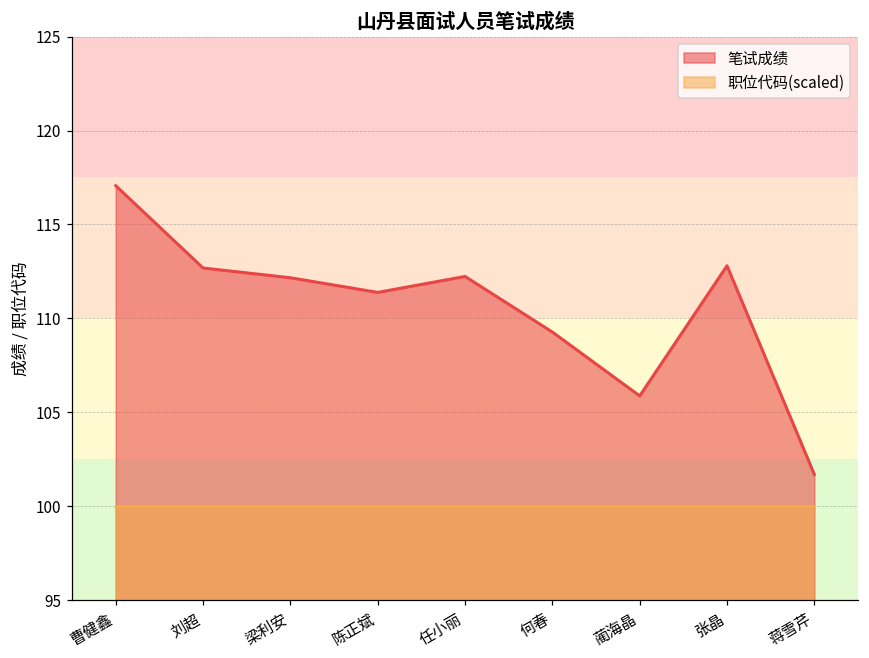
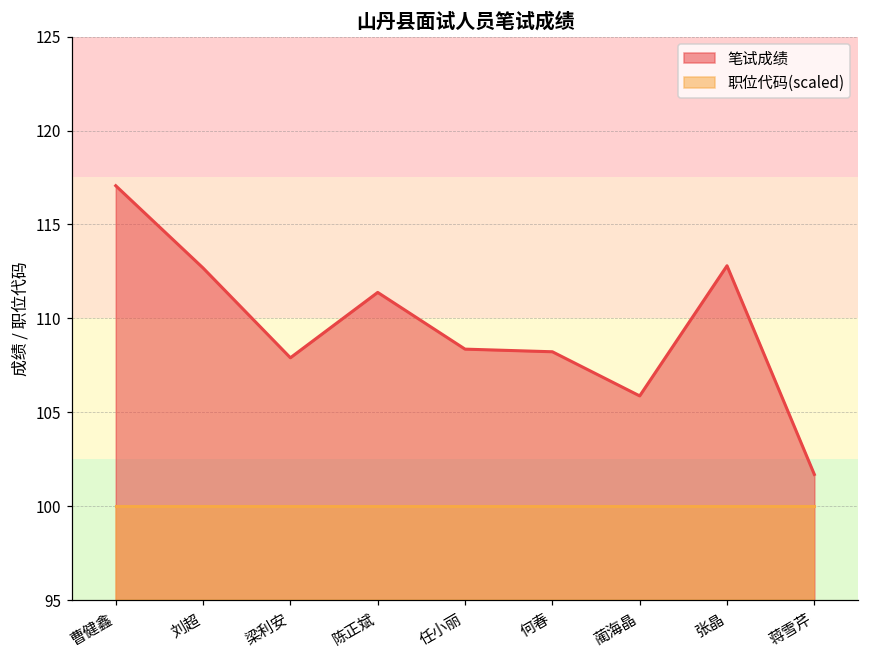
  {
    "笔试成绩": {
      "曹健鑫": 117.1,
      "刘超": 112.7,
-     "梁利安": 112.2,
+     "梁利安": 107.9,
      "陈正斌": 111.4,
-     "任小丽": 112.2,
-     "何春": 109.3,
+     "任小丽": 108.4,
+     "何春": 108.2,
      "蔺海晶": 105.9,
      "张晶": 112.8,
      "蒋雪芹": 101.7
    },
    "职位代码(scaled)": {
      "曹健鑫": 100.0,
      "刘超": 100.0,
      "梁利安": 100.0,
      "陈正斌": 100.0,
      "任小丽": 100.0,
      "何春": 100.0,
      "蔺海晶": 100.0,
      "张晶": 100.0,
      "蒋雪芹": 100.0
    }
  }
